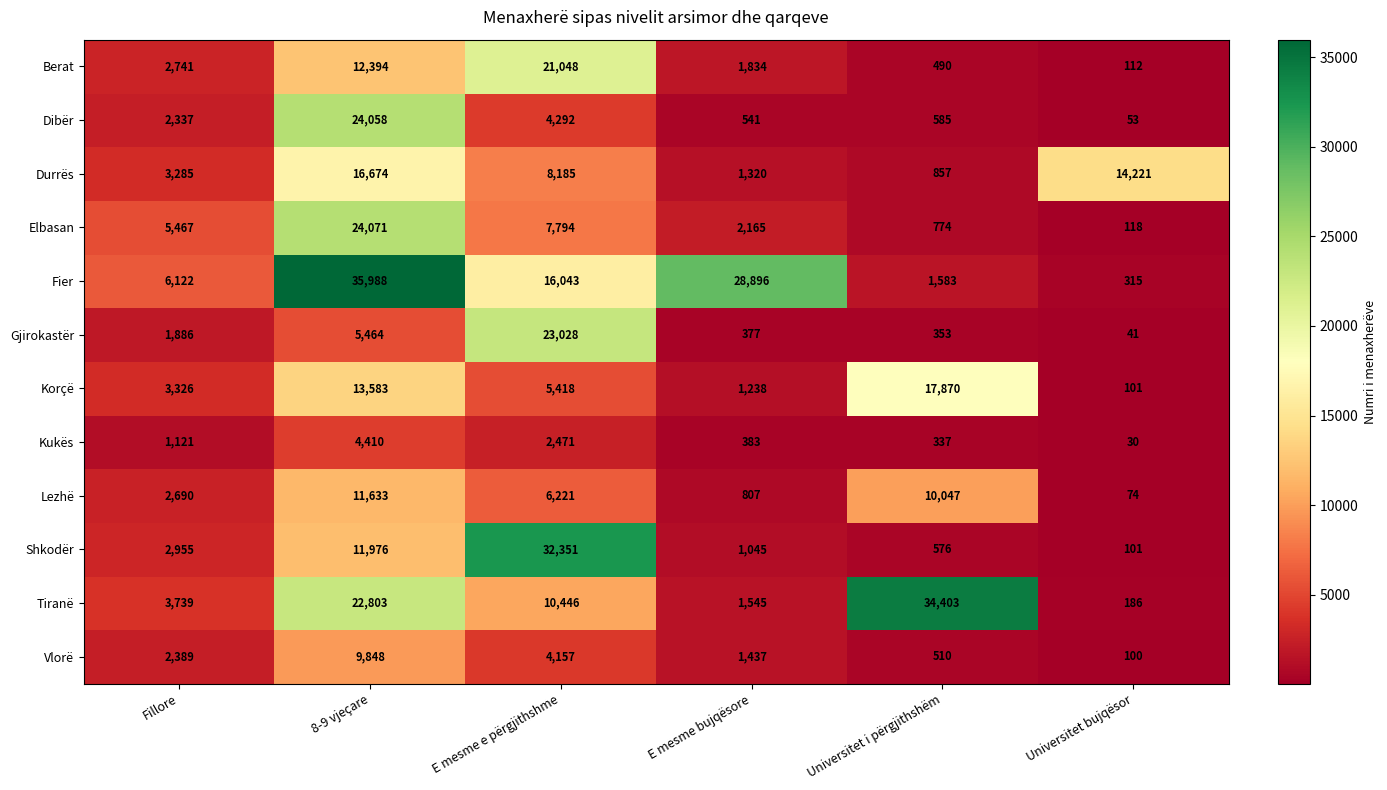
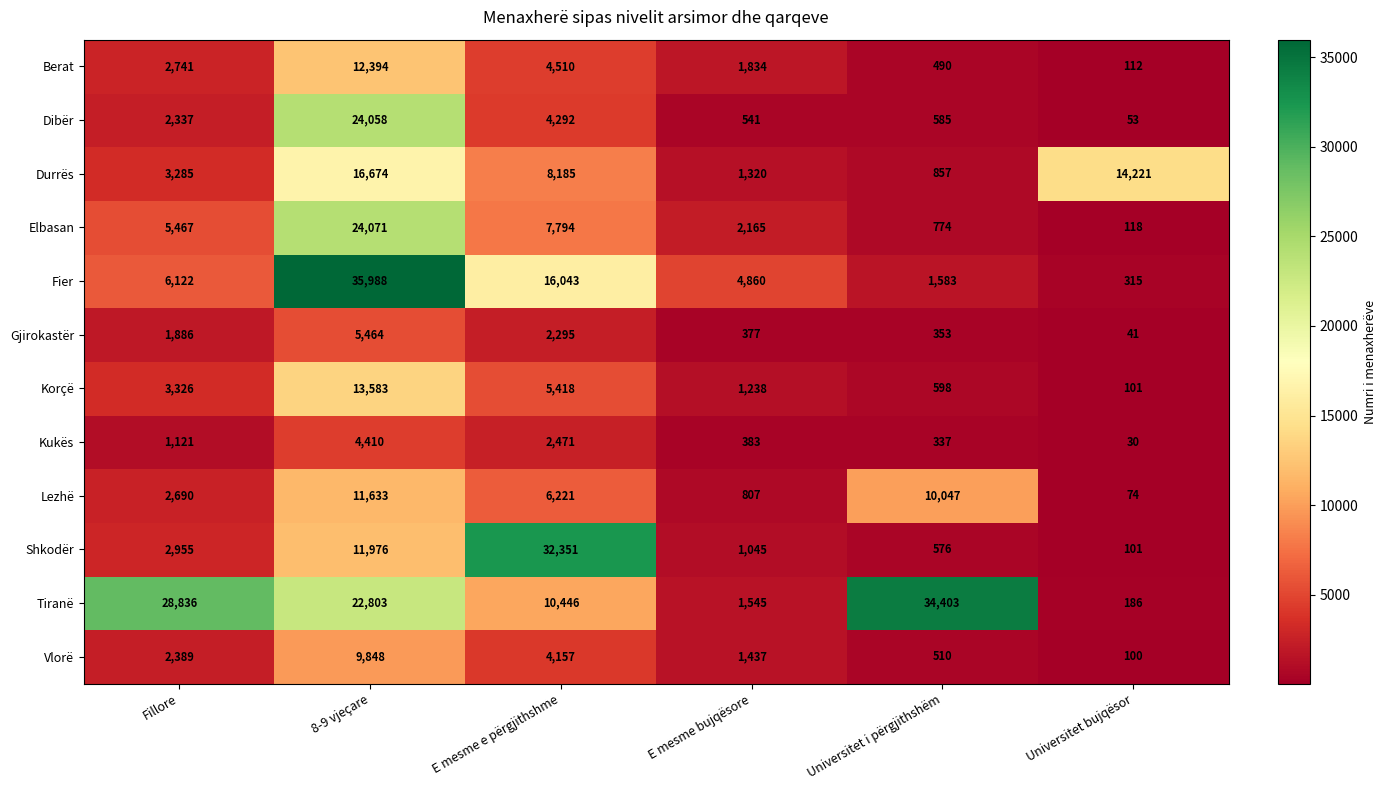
  {
    "Berat": {
      "Fillore": "2,741",
      "8-9 vjeçare": "12,394",
-     "E mesme e përgjithshme": "21,048",
+     "E mesme e përgjithshme": "4,510",
      "E mesme bujqësore": "1,834",
      "Universitet i përgjithshëm": "490",
      "Universitet bujqësor": "112"
    },
    "Dibër": {
      "Fillore": "2,337",
      "8-9 vjeçare": "24,058",
      "E mesme e përgjithshme": "4,292",
      "E mesme bujqësore": "541",
      "Universitet i përgjithshëm": "585",
      "Universitet bujqësor": "53"
    },
    "Durrës": {
      "Fillore": "3,285",
      "8-9 vjeçare": "16,674",
      "E mesme e përgjithshme": "8,185",
      "E mesme bujqësore": "1,320",
      "Universitet i përgjithshëm": "857",
      "Universitet bujqësor": "14,221"
    },
    "Elbasan": {
      "Fillore": "5,467",
      "8-9 vjeçare": "24,071",
      "E mesme e përgjithshme": "7,794",
      "E mesme bujqësore": "2,165",
      "Universitet i përgjithshëm": "774",
      "Universitet bujqësor": "118"
    },
    "Fier": {
      "Fillore": "6,122",
      "8-9 vjeçare": "35,988",
      "E mesme e përgjithshme": "16,043",
-     "E mesme bujqësore": "28,896",
+     "E mesme bujqësore": "4,860",
      "Universitet i përgjithshëm": "1,583",
      "Universitet bujqësor": "315"
    },
    "Gjirokastër": {
      "Fillore": "1,886",
      "8-9 vjeçare": "5,464",
-     "E mesme e përgjithshme": "23,028",
+     "E mesme e përgjithshme": "2,295",
      "E mesme bujqësore": "377",
      "Universitet i përgjithshëm": "353",
      "Universitet bujqësor": "41"
    },
    "Korçë": {
      "Fillore": "3,326",
      "8-9 vjeçare": "13,583",
      "E mesme e përgjithshme": "5,418",
      "E mesme bujqësore": "1,238",
-     "Universitet i përgjithshëm": "17,870",
+     "Universitet i përgjithshëm": "598",
      "Universitet bujqësor": "101"
    },
    "Kukës": {
      "Fillore": "1,121",
      "8-9 vjeçare": "4,410",
      "E mesme e përgjithshme": "2,471",
      "E mesme bujqësore": "383",
      "Universitet i përgjithshëm": "337",
      "Universitet bujqësor": "30"
    },
    "Lezhë": {
      "Fillore": "2,690",
      "8-9 vjeçare": "11,633",
      "E mesme e përgjithshme": "6,221",
      "E mesme bujqësore": "807",
      "Universitet i përgjithshëm": "10,047",
      "Universitet bujqësor": "74"
    },
    "Shkodër": {
      "Fillore": "2,955",
      "8-9 vjeçare": "11,976",
      "E mesme e përgjithshme": "32,351",
      "E mesme bujqësore": "1,045",
      "Universitet i përgjithshëm": "576",
      "Universitet bujqësor": "101"
    },
    "Tiranë": {
-     "Fillore": "3,739",
+     "Fillore": "28,836",
      "8-9 vjeçare": "22,803",
      "E mesme e përgjithshme": "10,446",
      "E mesme bujqësore": "1,545",
      "Universitet i përgjithshëm": "34,403",
      "Universitet bujqësor": "186"
    },
    "Vlorë": {
      "Fillore": "2,389",
      "8-9 vjeçare": "9,848",
      "E mesme e përgjithshme": "4,157",
      "E mesme bujqësore": "1,437",
      "Universitet i përgjithshëm": "510",
      "Universitet bujqësor": "100"
    }
  }
